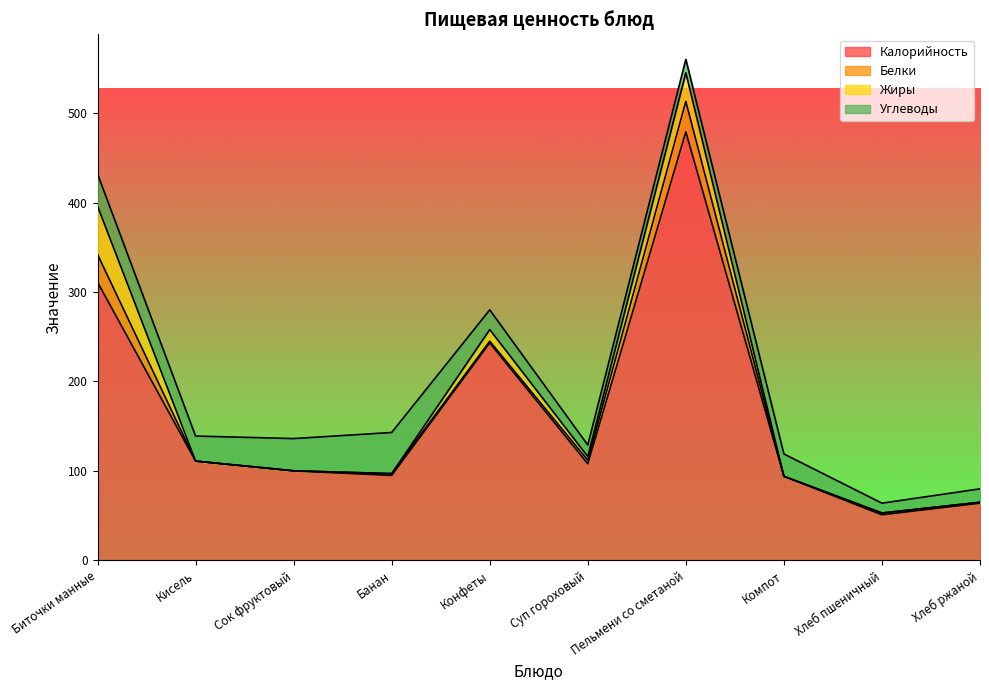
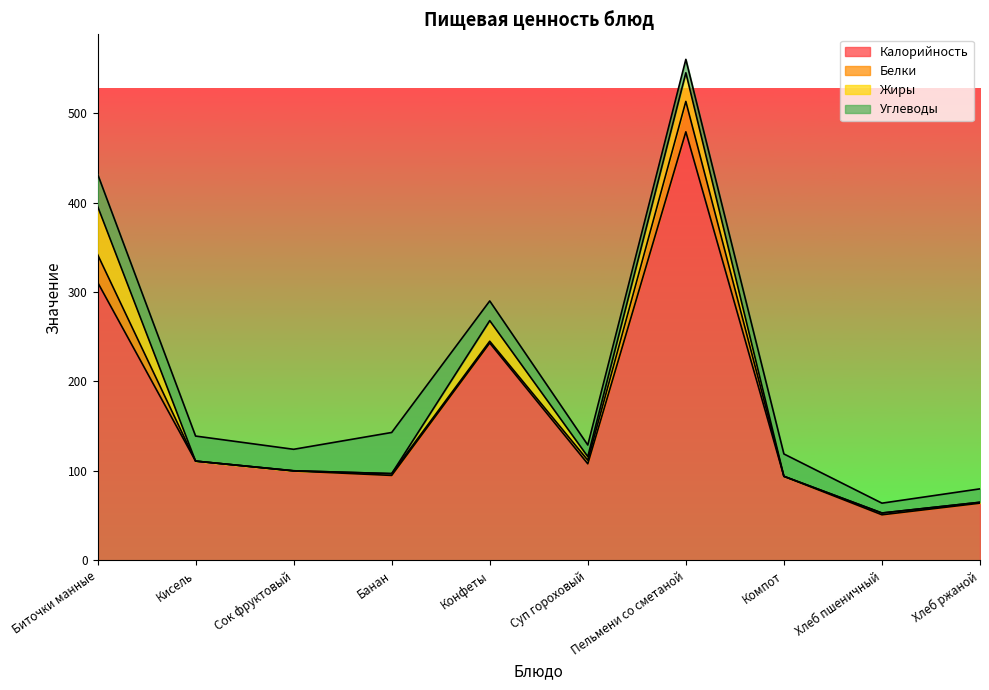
  {
    "Калорийность": {
      "Биточки манные": 310,
      "Суп гороховый": 110,
      "Пельмени со сметаной": 480
    },
    "Белки": {
      "Биточки манные": 30,
      "Суп гороховый": 0,
      "Пельмени со сметаной": 30
    },
    "Жиры": {
      "Биточки манные": 50,
-     "Конфеты": 10,
+     "Конфеты": 20,
      "Суп гороховый": 0,
      "Пельмени со сметаной": 30
    },
    "Углеводы": {
      "Биточки манные": 40,
      "Кисель": 30,
-     "Сок фруктовый": 40,
+     "Сок фруктовый": 20,
      "Банан": 50,
      "Конфеты": 20,
      "Суп гороховый": 10,
      "Пельмени со сметаной": 20,
      "Компот": 30,
      "Хлеб пшеничный": 10,
      "Хлеб ржаной": 20
    }
  }
